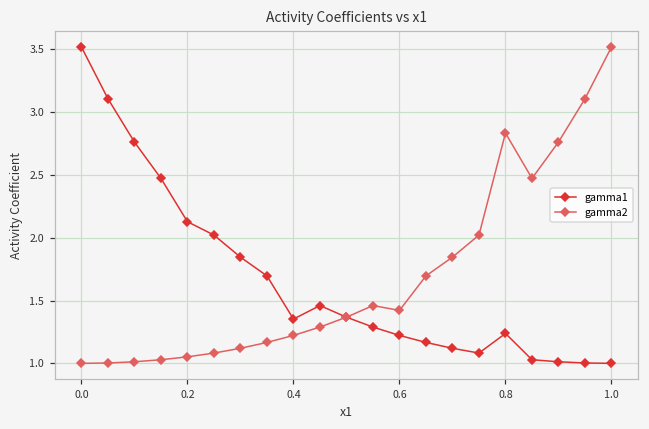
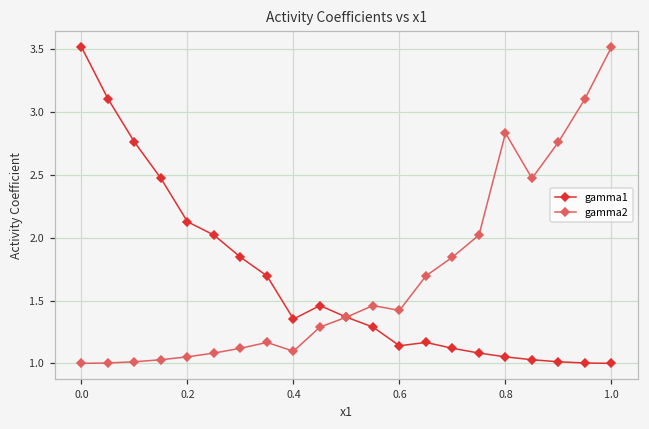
  {
    "gamma1": {
      "0.0": 3.52,
      "0.2": 2.13,
      "0.4": 1.35,
-     "0.6": 1.22,
-     "0.8": 1.24,
+     "0.6": 1.14,
+     "0.8": 1.05,
      "1.0": 1.00
    },
    "gamma2": {
      "0.0": 1.00,
      "0.2": 1.05,
-     "0.4": 1.22,
+     "0.4": 1.10,
      "0.6": 1.42,
      "0.8": 2.83,
      "1.0": 3.52
    }
  }
